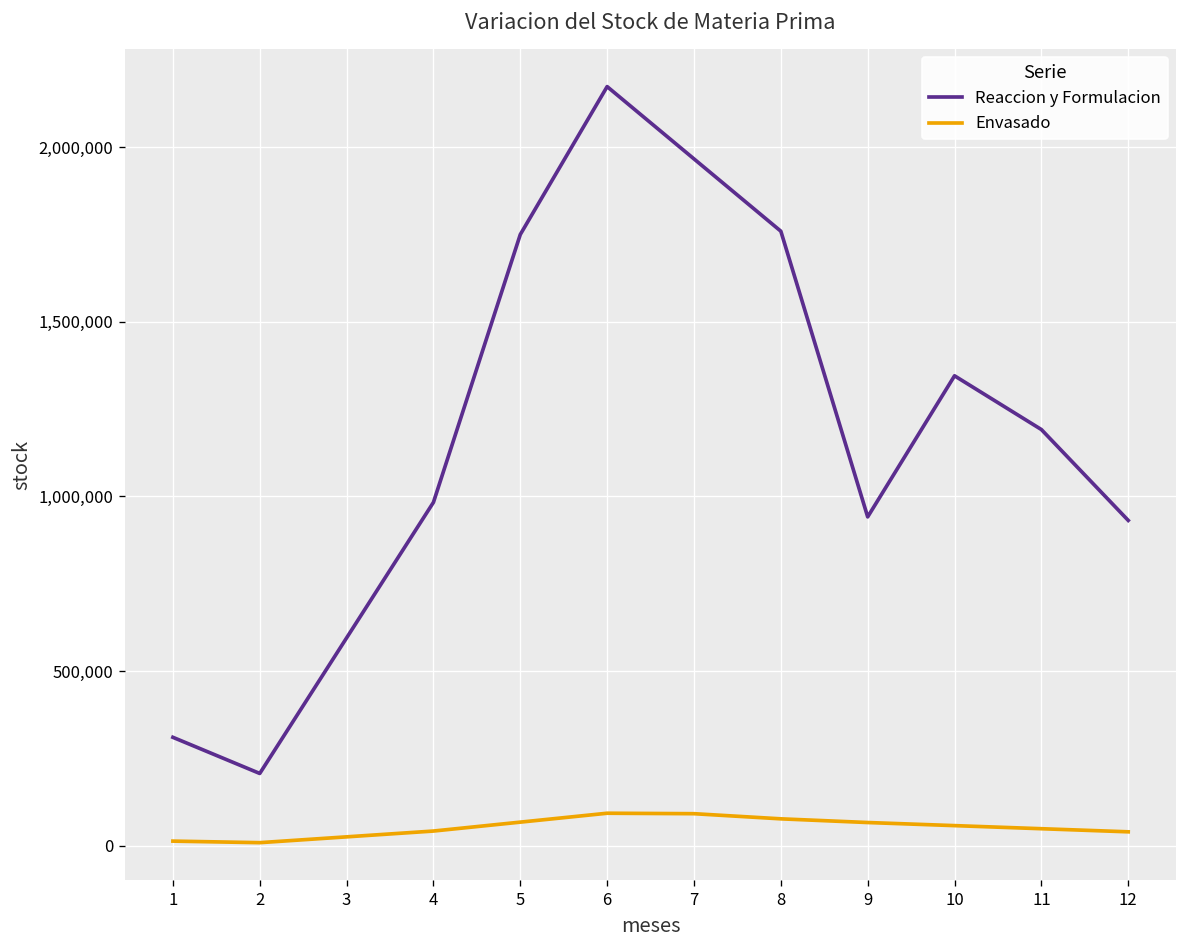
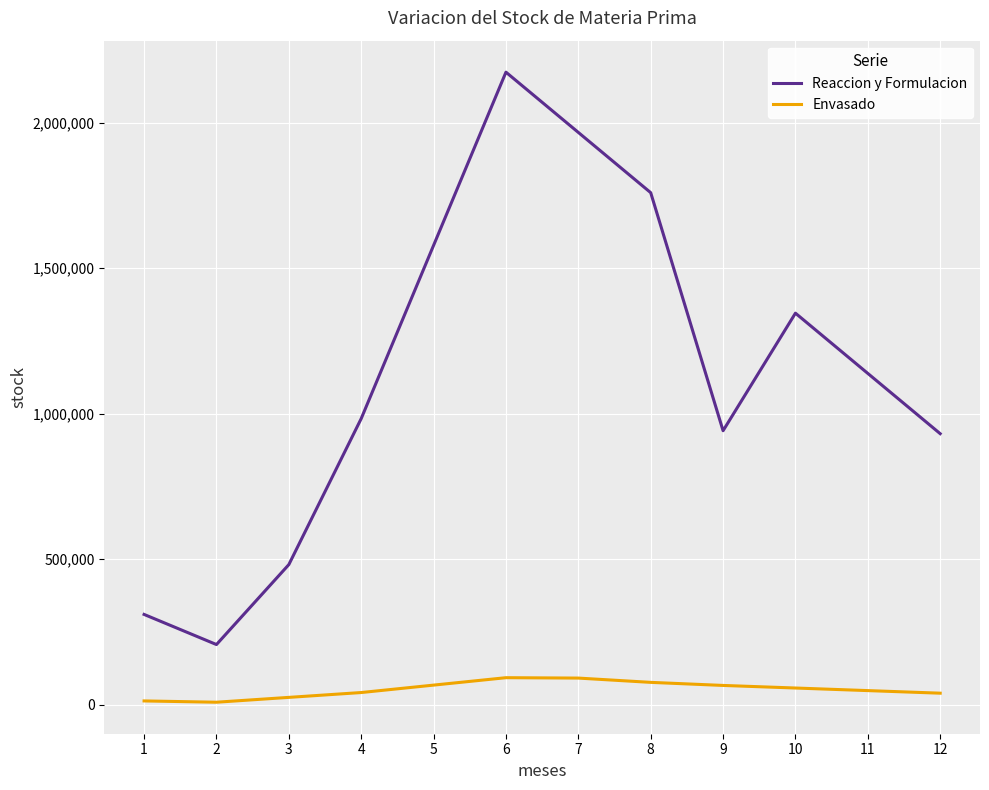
  {
    "Reaccion y Formulacion": {
      "1": "310,000",
      "2": "210,000",
-     "3": "600,000",
+     "3": "480,000",
      "4": "980,000",
-     "5": "1,750,000",
+     "5": "1,580,000",
      "6": "2,170,000",
      "7": "1,970,000",
      "8": "1,760,000",
      "9": "940,000",
      "10": "1,350,000",
-     "11": "1,190,000",
+     "11": "1,140,000",
      "12": "930,000"
    },
    "Envasado": {
      "1": "10,000",
      "2": "10,000",
      "3": "30,000",
      "4": "40,000",
      "5": "70,000",
      "6": "90,000",
      "7": "90,000",
      "8": "80,000",
      "9": "70,000",
      "10": "60,000",
      "11": "50,000",
      "12": "40,000"
    }
  }
